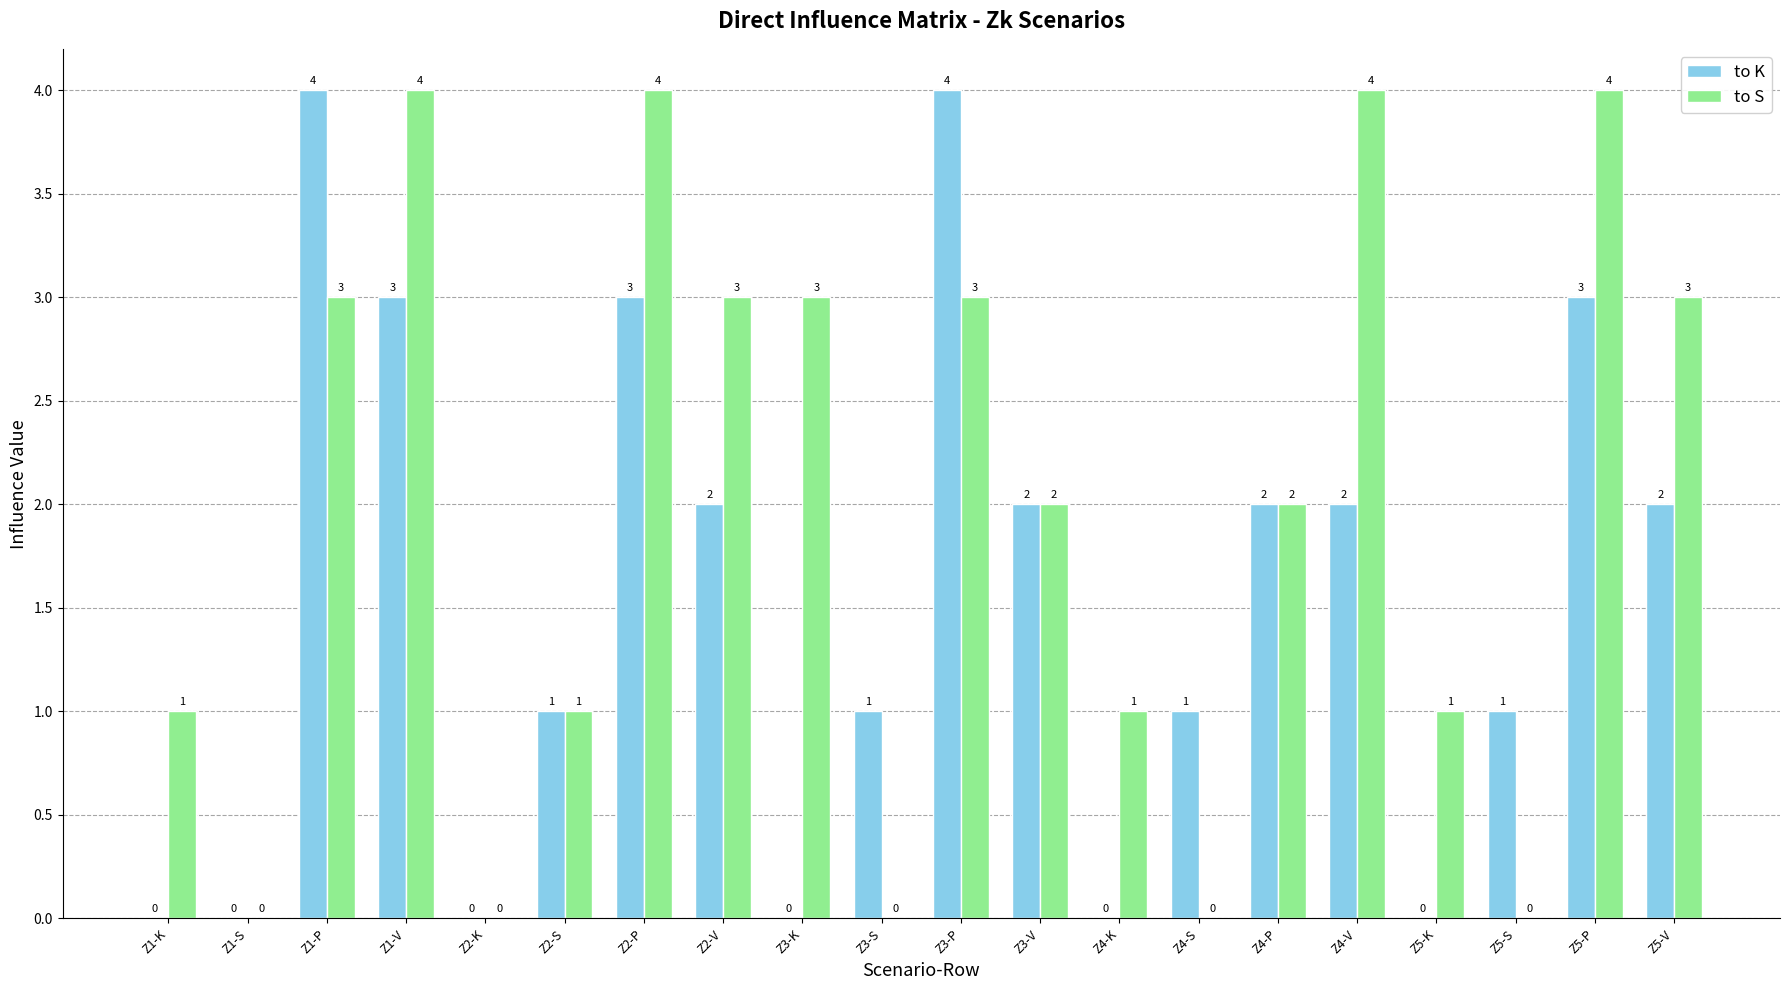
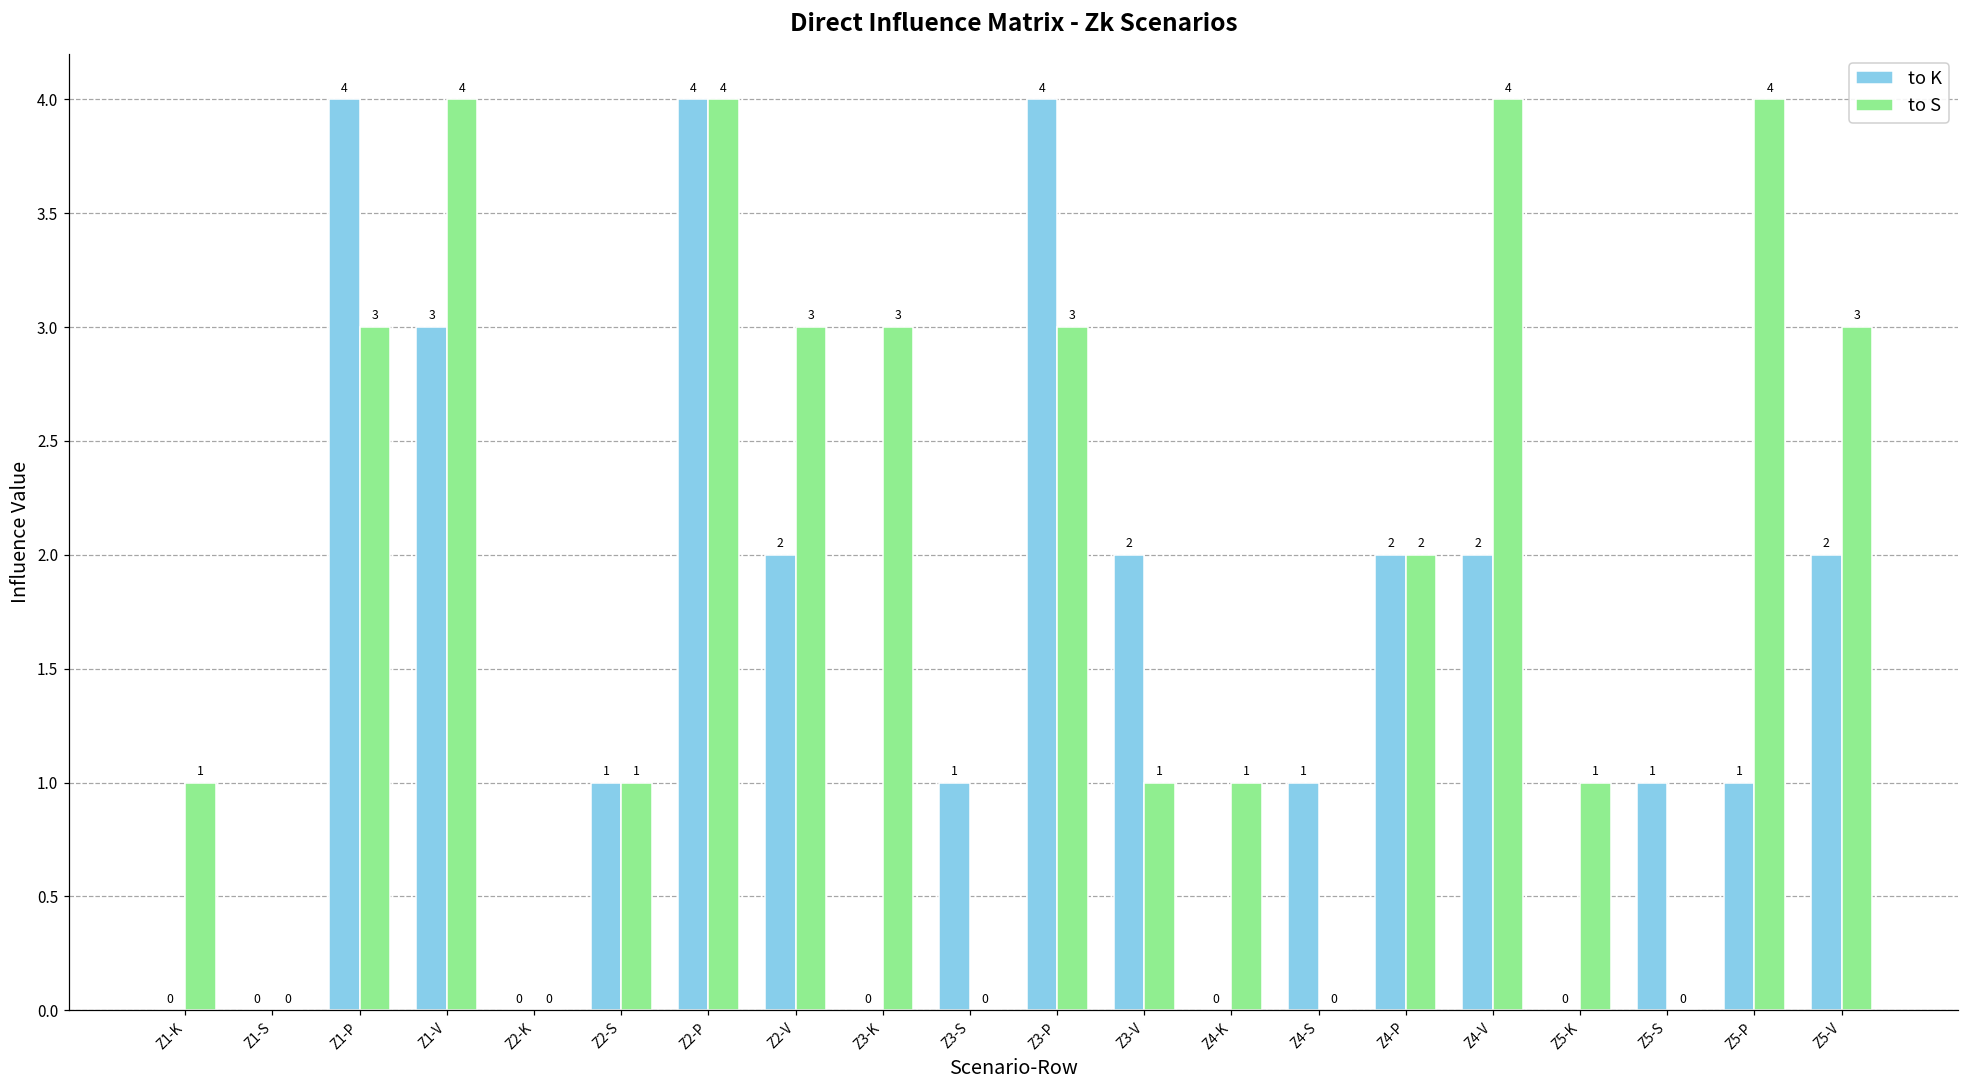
  {
    "to K": {
      "Z1-K": 0,
      "Z1-S": 0,
      "Z1-P": 4,
      "Z1-V": 3,
      "Z2-K": 0,
      "Z2-S": 1,
-     "Z2-P": 3,
+     "Z2-P": 4,
      "Z2-V": 2,
      "Z3-K": 0,
      "Z3-S": 1,
      "Z3-P": 4,
      "Z3-V": 2,
      "Z4-K": 0,
      "Z4-S": 1,
      "Z4-P": 2,
      "Z4-V": 2,
      "Z5-K": 0,
      "Z5-S": 1,
-     "Z5-P": 3,
+     "Z5-P": 1,
      "Z5-V": 2
    },
    "to S": {
      "Z1-K": 1,
      "Z1-S": 0,
      "Z1-P": 3,
      "Z1-V": 4,
      "Z2-K": 0,
      "Z2-S": 1,
      "Z2-P": 4,
      "Z2-V": 3,
      "Z3-K": 3,
      "Z3-S": 0,
      "Z3-P": 3,
-     "Z3-V": 2,
+     "Z3-V": 1,
      "Z4-K": 1,
      "Z4-S": 0,
      "Z4-P": 2,
      "Z4-V": 4,
      "Z5-K": 1,
      "Z5-S": 0,
      "Z5-P": 4,
      "Z5-V": 3
    }
  }
